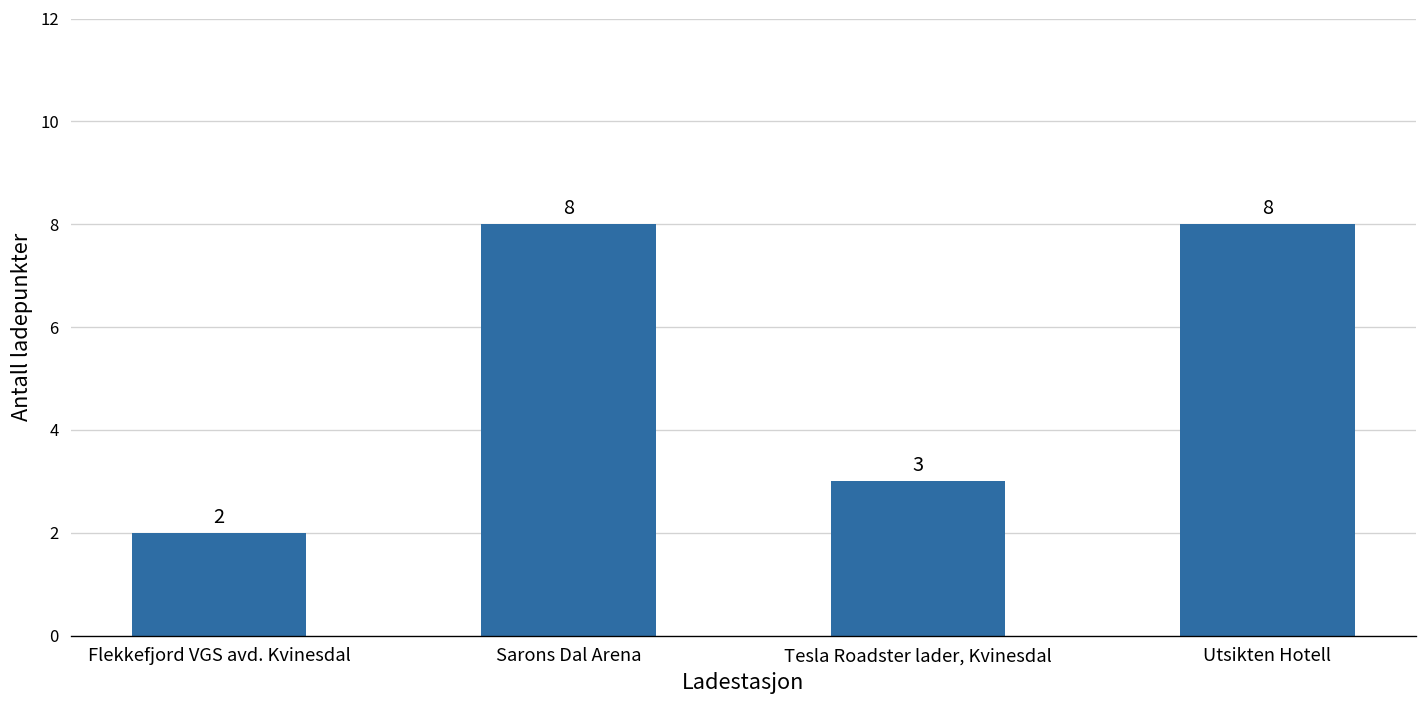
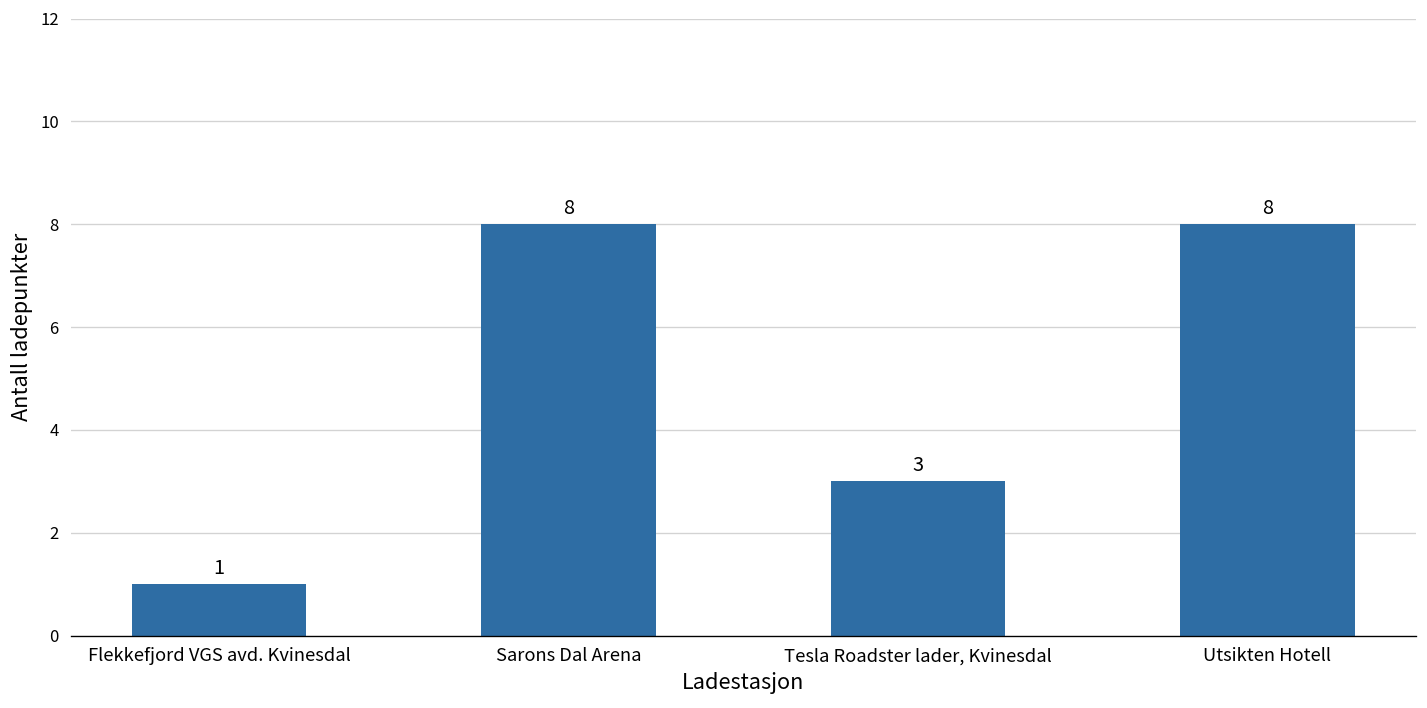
  {
-   "Flekkefjord VGS avd. Kvinesdal": 2,
+   "Flekkefjord VGS avd. Kvinesdal": 1,
    "Sarons Dal Arena": 8,
    "Tesla Roadster lader, Kvinesdal": 3,
    "Utsikten Hotell": 8
  }
